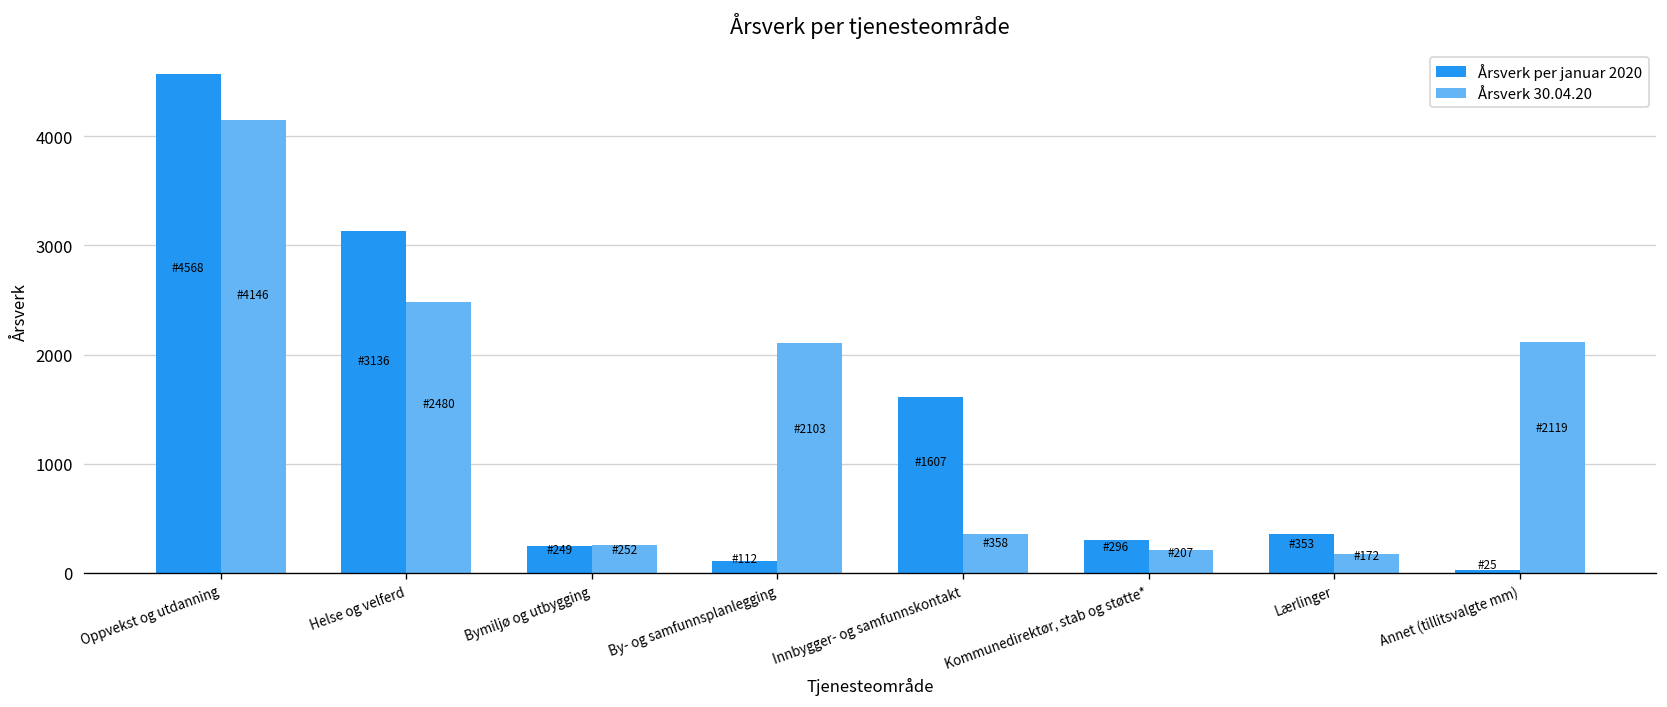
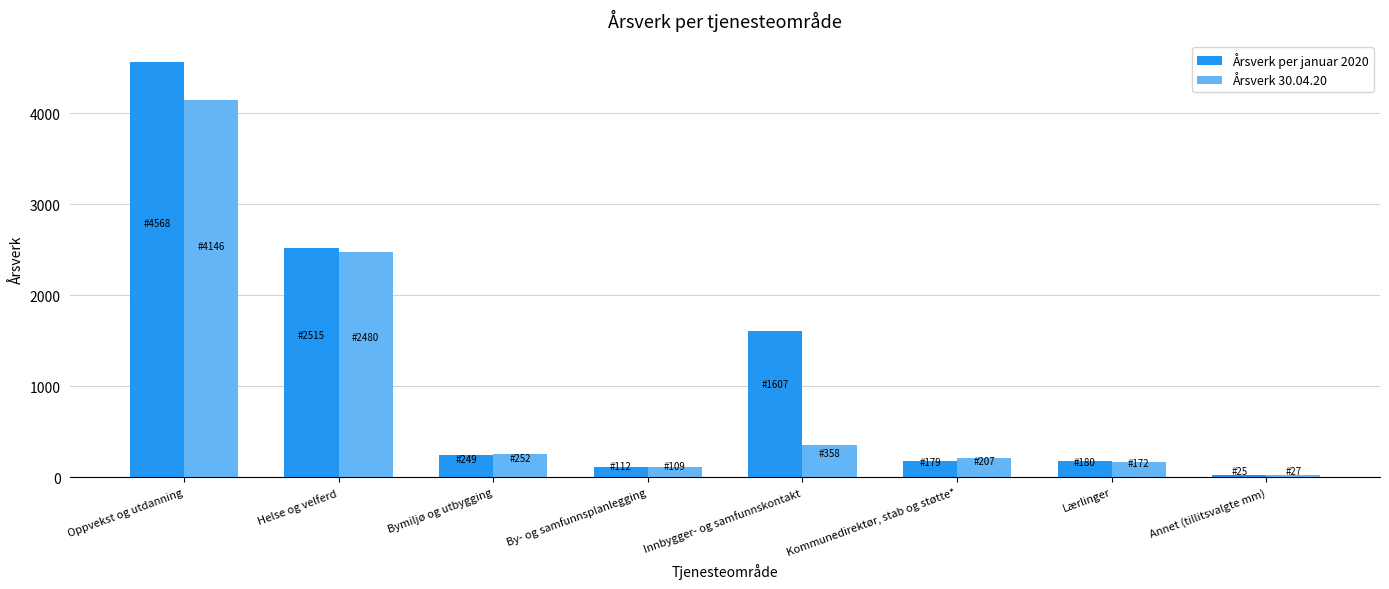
  {
    "Årsverk per januar 2020": {
      "Oppvekst og utdanning": 4568,
-     "Helse og velferd": 3136,
+     "Helse og velferd": 2515,
      "Bymiljø og utbygging": 249,
      "By- og samfunnsplanlegging": 112,
      "Innbygger- og samfunnskontakt": 1607,
-     "Kommunedirektør, stab og støtte*": 296,
-     "Lærlinger": 353,
+     "Kommunedirektør, stab og støtte*": 179,
+     "Lærlinger": 180,
      "Annet (tillitsvalgte mm)": 25
    },
    "Årsverk 30.04.20": {
      "Oppvekst og utdanning": 4146,
      "Helse og velferd": 2480,
      "Bymiljø og utbygging": 252,
-     "By- og samfunnsplanlegging": 2103,
+     "By- og samfunnsplanlegging": 109,
      "Innbygger- og samfunnskontakt": 358,
      "Kommunedirektør, stab og støtte*": 207,
      "Lærlinger": 172,
-     "Annet (tillitsvalgte mm)": 2119
+     "Annet (tillitsvalgte mm)": 27
    }
  }
